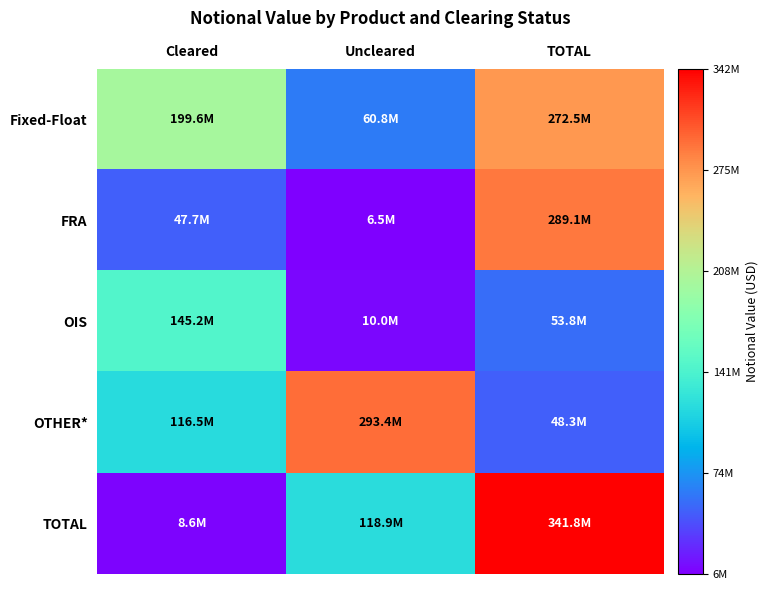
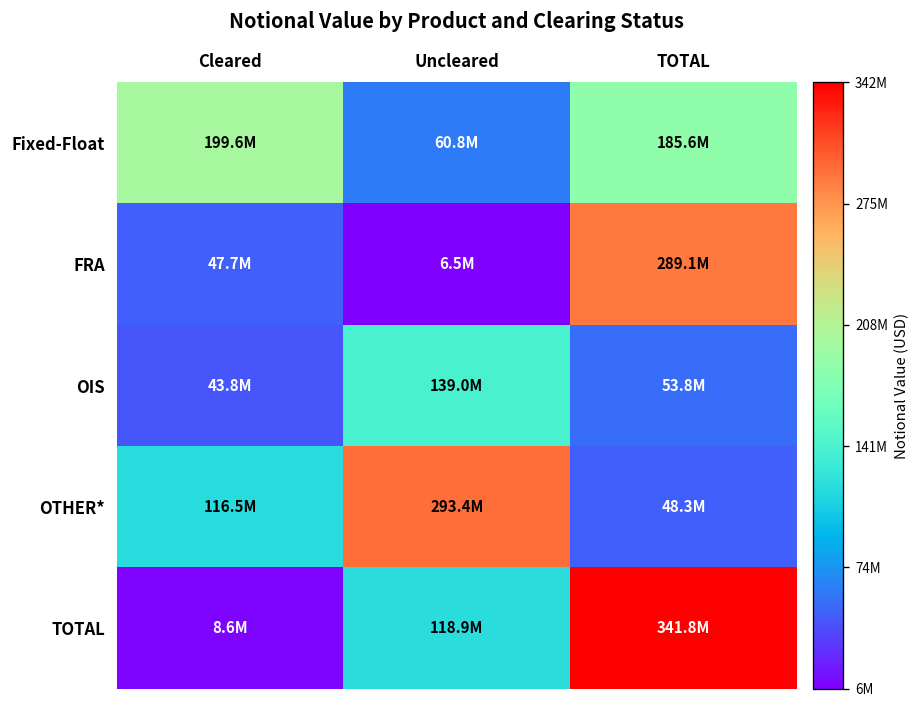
  {
    "Fixed-Float": {
      "Cleared": "199.6M",
      "Uncleared": "60.8M",
-     "TOTAL": "272.5M"
+     "TOTAL": "185.6M"
    },
    "FRA": {
      "Cleared": "47.7M",
      "Uncleared": "6.5M",
      "TOTAL": "289.1M"
    },
    "OIS": {
-     "Cleared": "145.2M",
-     "Uncleared": "10.0M",
+     "Cleared": "43.8M",
+     "Uncleared": "139.0M",
      "TOTAL": "53.8M"
    },
    "OTHER*": {
      "Cleared": "116.5M",
      "Uncleared": "293.4M",
      "TOTAL": "48.3M"
    },
    "TOTAL": {
      "Cleared": "8.6M",
      "Uncleared": "118.9M",
      "TOTAL": "341.8M"
    }
  }
